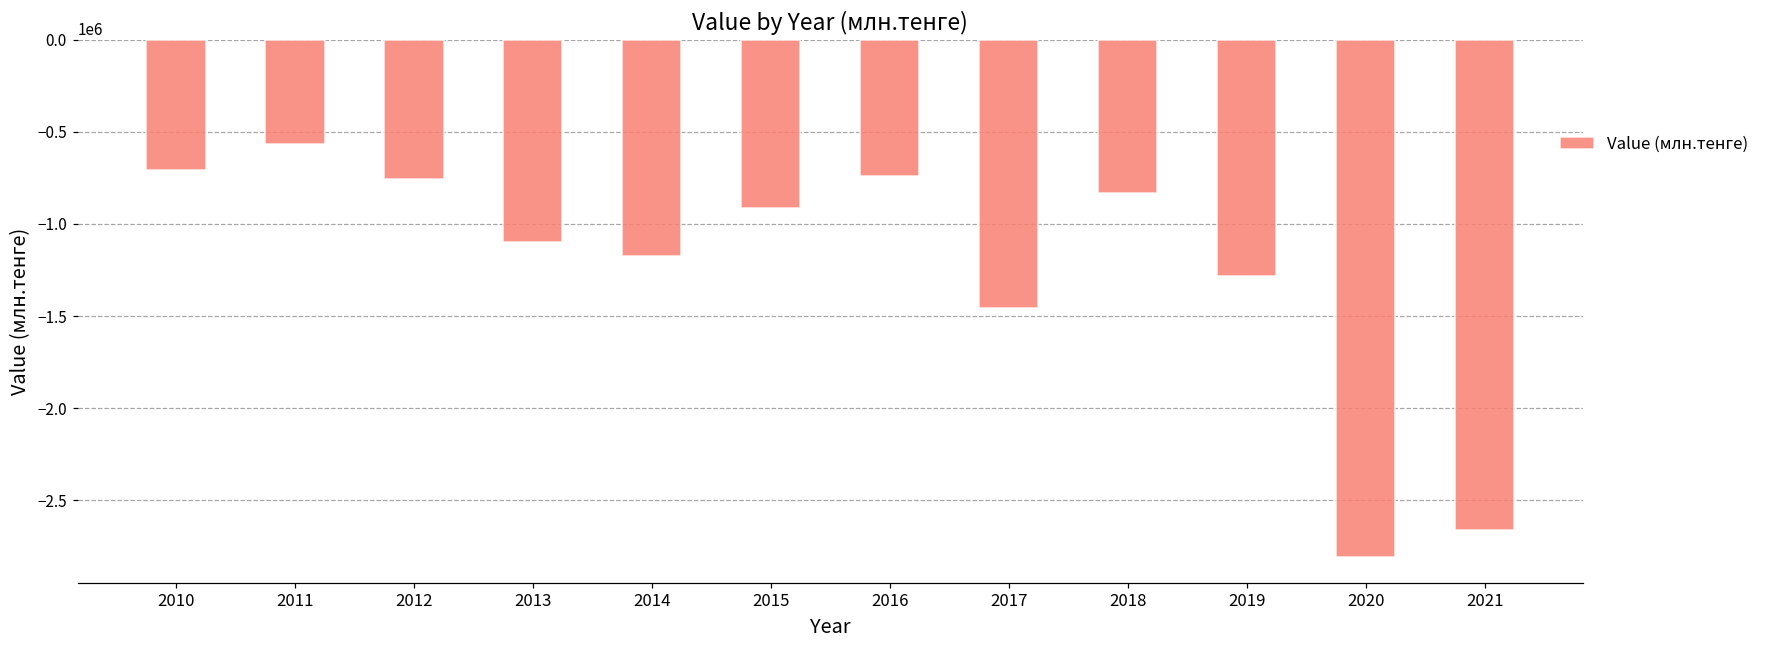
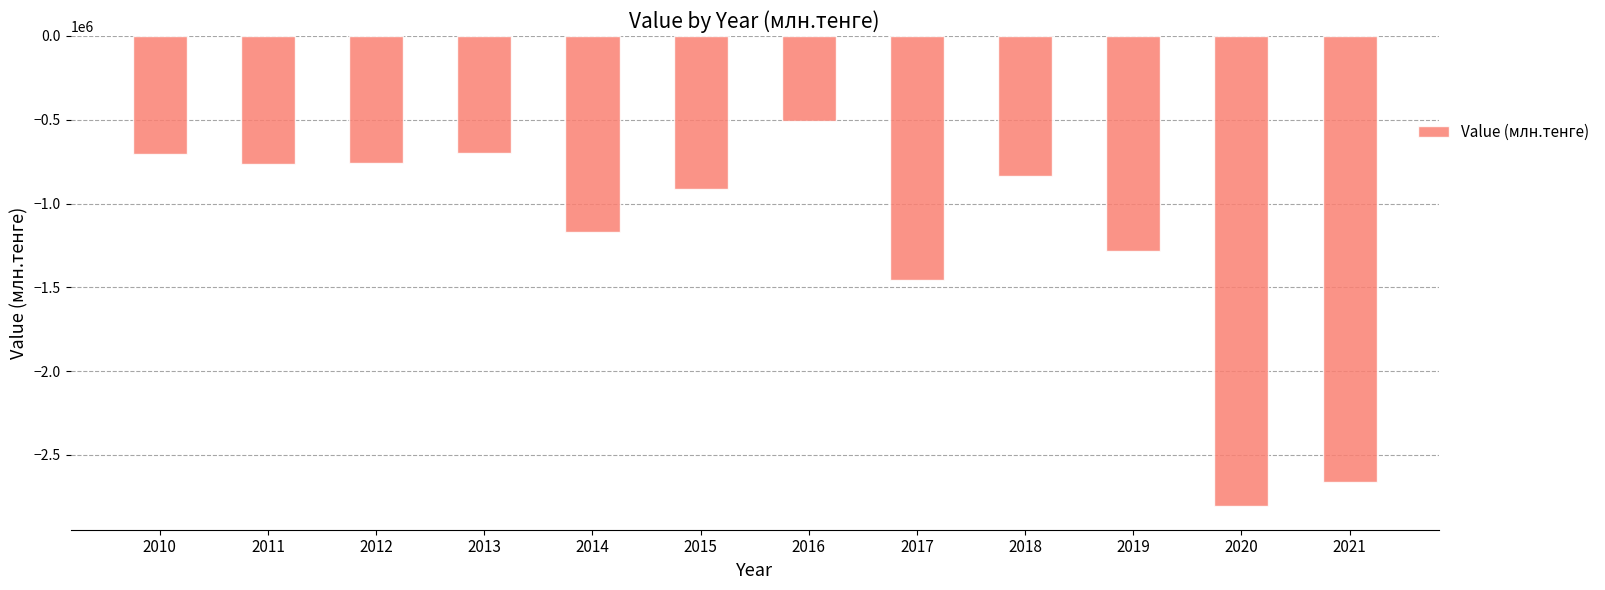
  {
    "2010": -700000,
-   "2011": -570000,
+   "2011": -760000,
    "2012": -760000,
-   "2013": -1100000,
+   "2013": -700000,
    "2014": -1170000,
    "2015": -920000,
-   "2016": -740000,
+   "2016": -510000,
    "2017": -1460000,
    "2018": -830000,
    "2019": -1290000,
    "2020": -2810000,
    "2021": -2660000
  }
